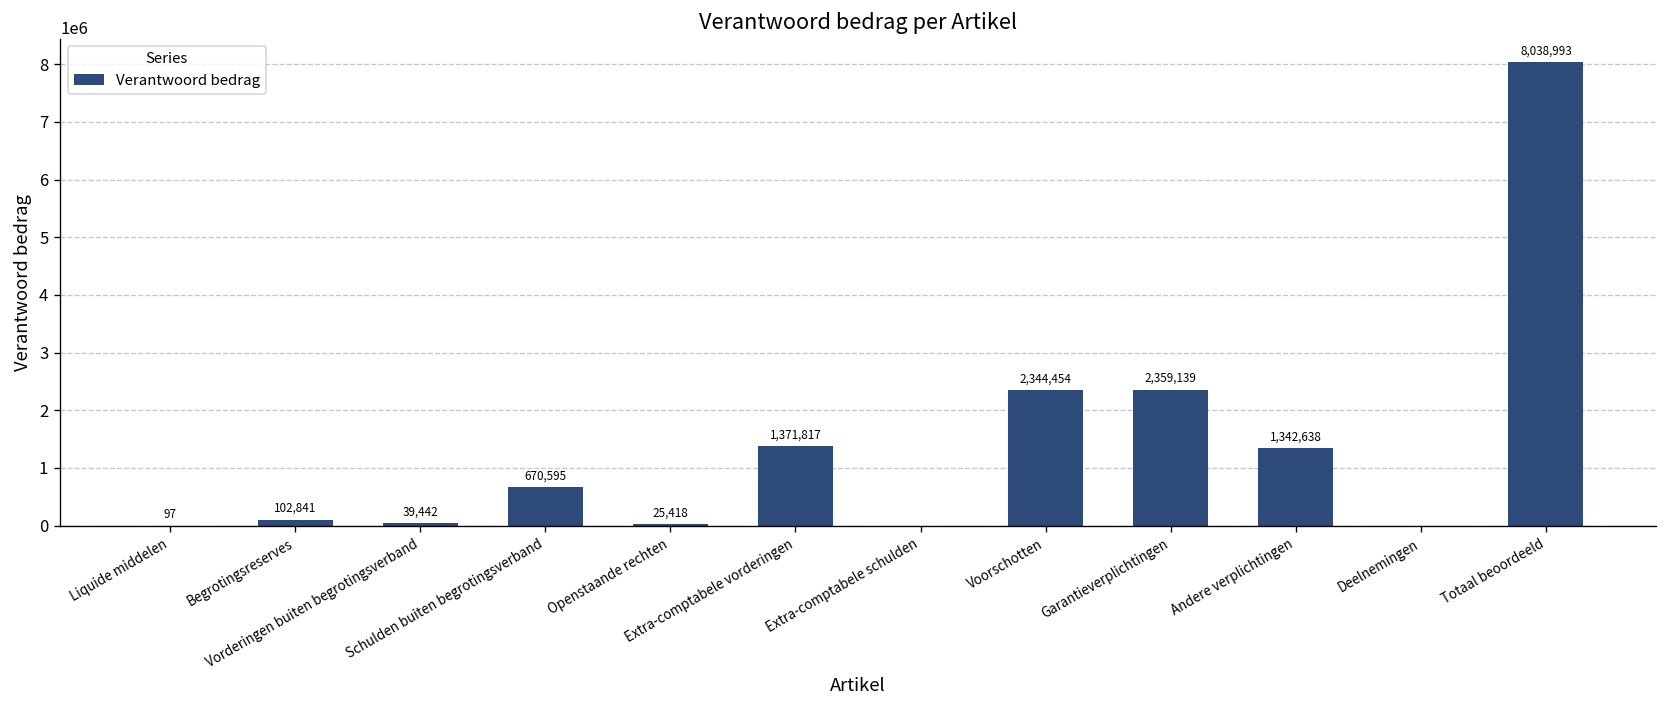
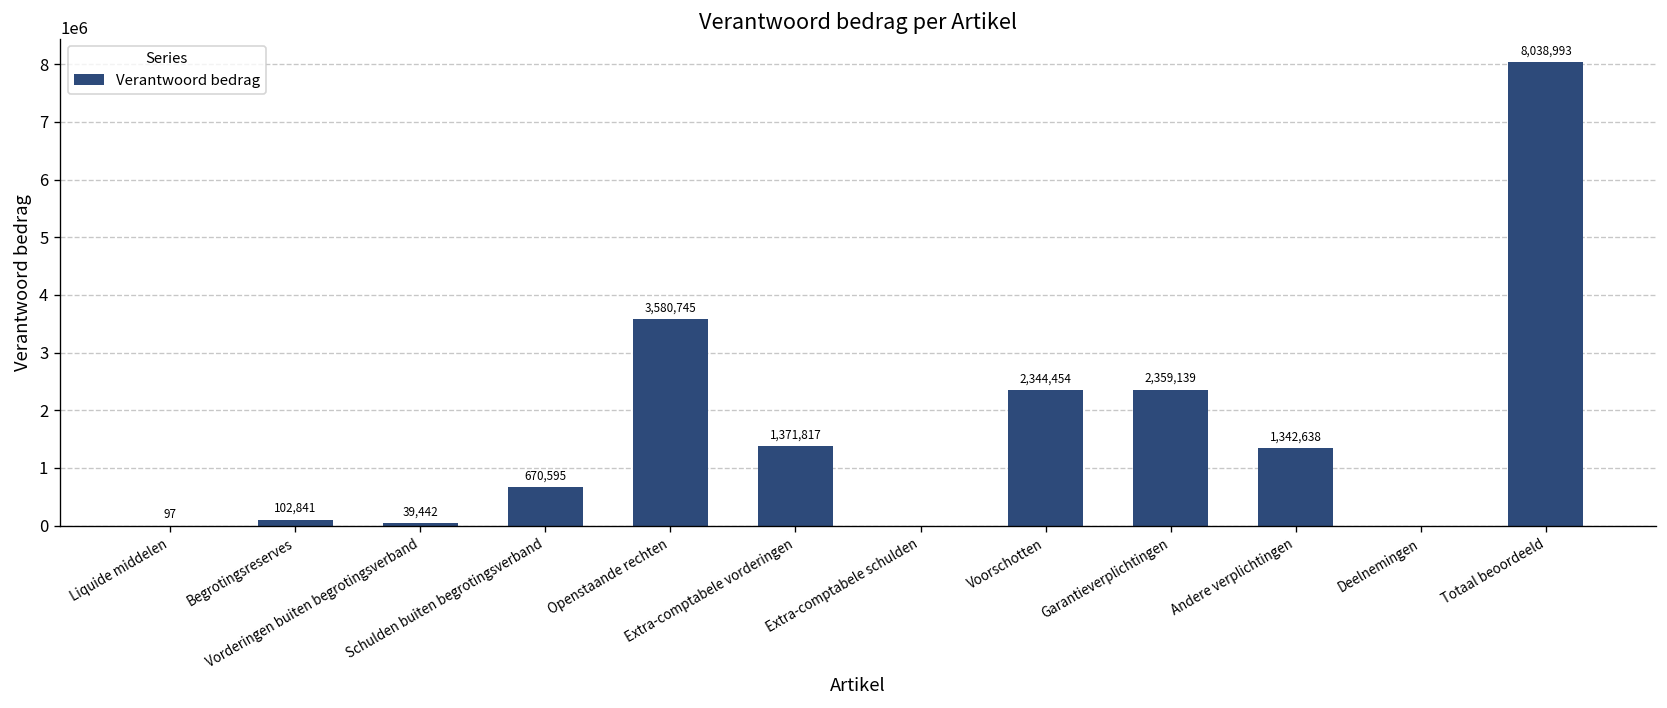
  {
    "Liquide middelen": "97",
    "Begrotingsreserves": "102,841",
    "Vorderingen buiten begrotingsverband": "39,442",
    "Schulden buiten begrotingsverband": "670,595",
-   "Openstaande rechten": "25,418",
+   "Openstaande rechten": "3,580,745",
    "Extra-comptabele vorderingen": "1,371,817",
    "Voorschotten": "2,344,454",
    "Garantieverplichtingen": "2,359,139",
    "Andere verplichtingen": "1,342,638",
    "Totaal beoordeeld": "8,038,993"
  }
